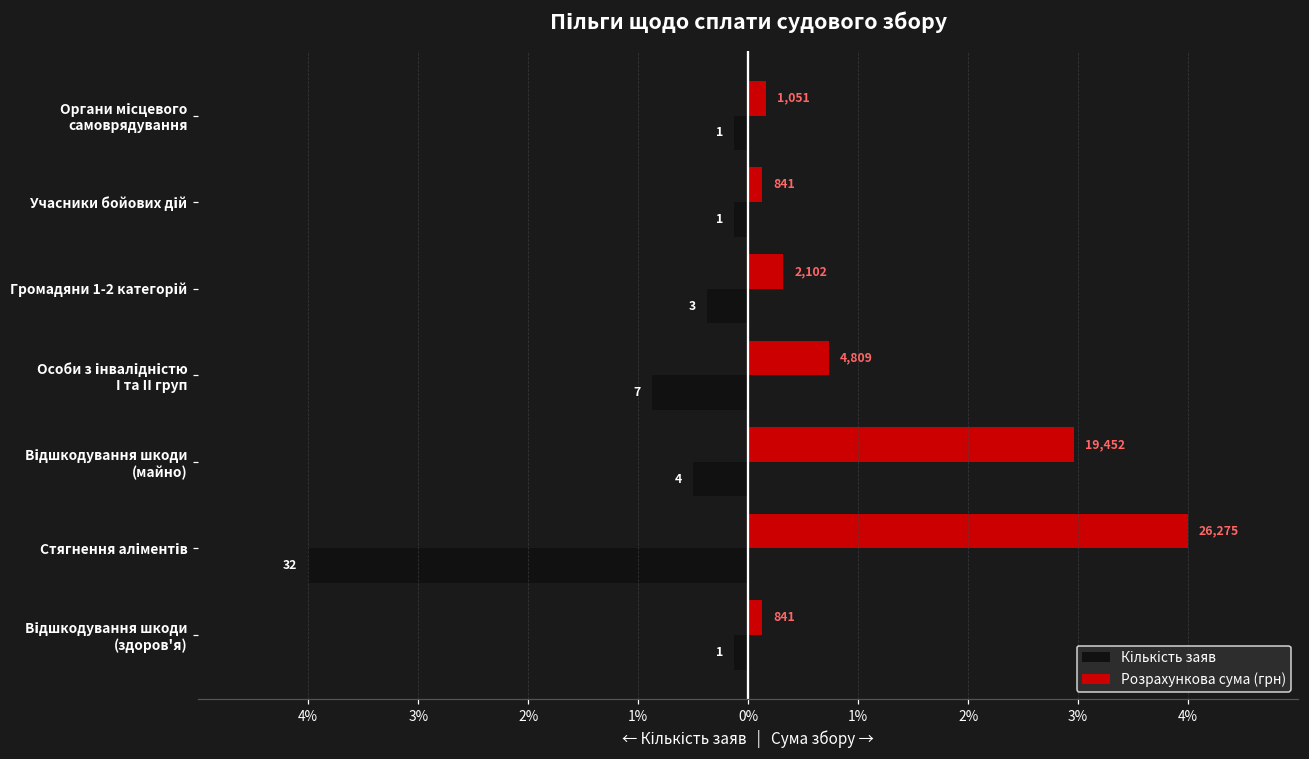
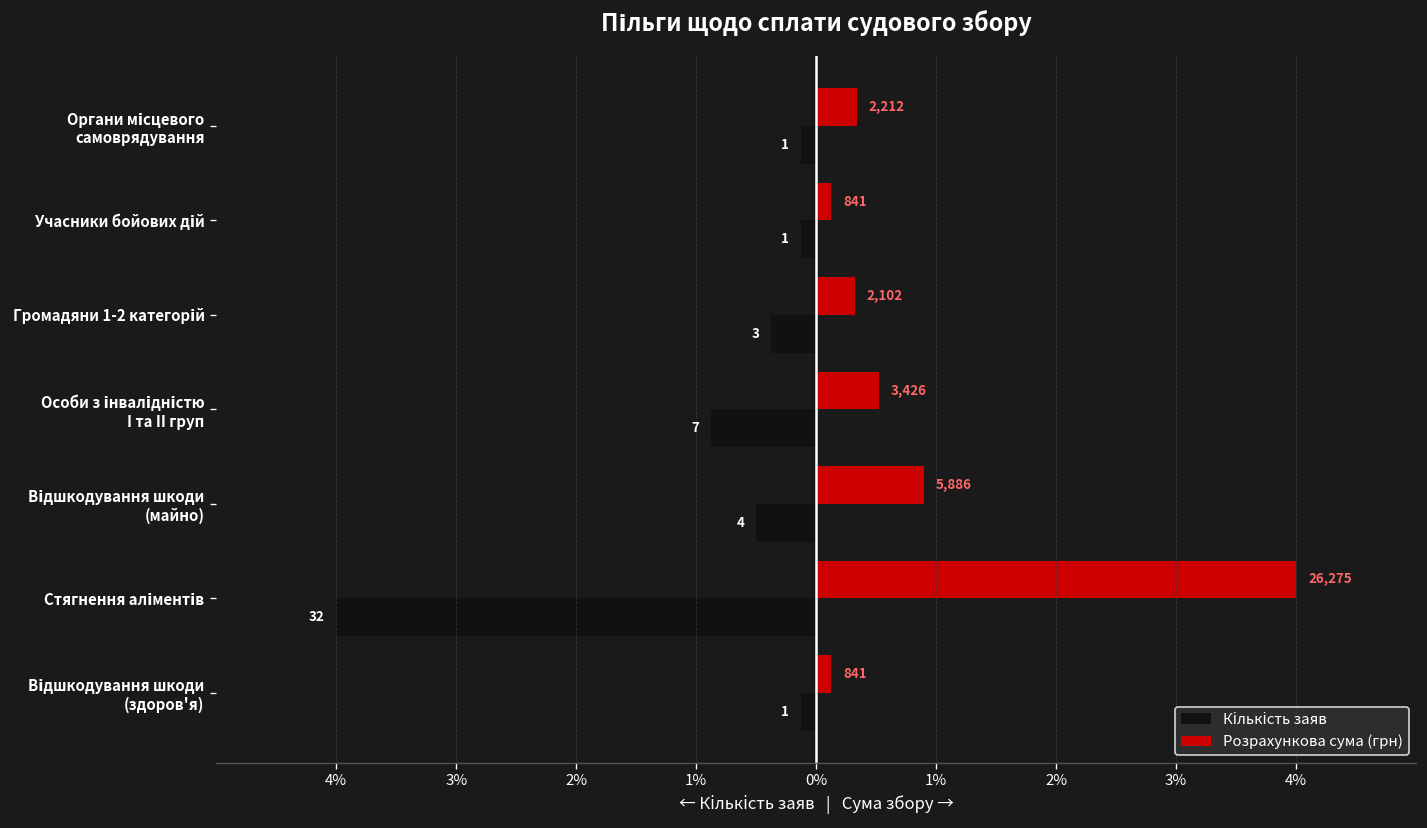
  {
    "Розрахункова сума (грн)": {
-     "Органи місцевого самоврядування": "1,051",
-     "Особи з інвалідністю I та II груп": "4,809",
-     "Відшкодування шкоди (майно)": "19,452"
+     "Органи місцевого самоврядування": "2,212",
+     "Особи з інвалідністю I та II груп": "3,426",
+     "Відшкодування шкоди (майно)": "5,886"
    }
  }
